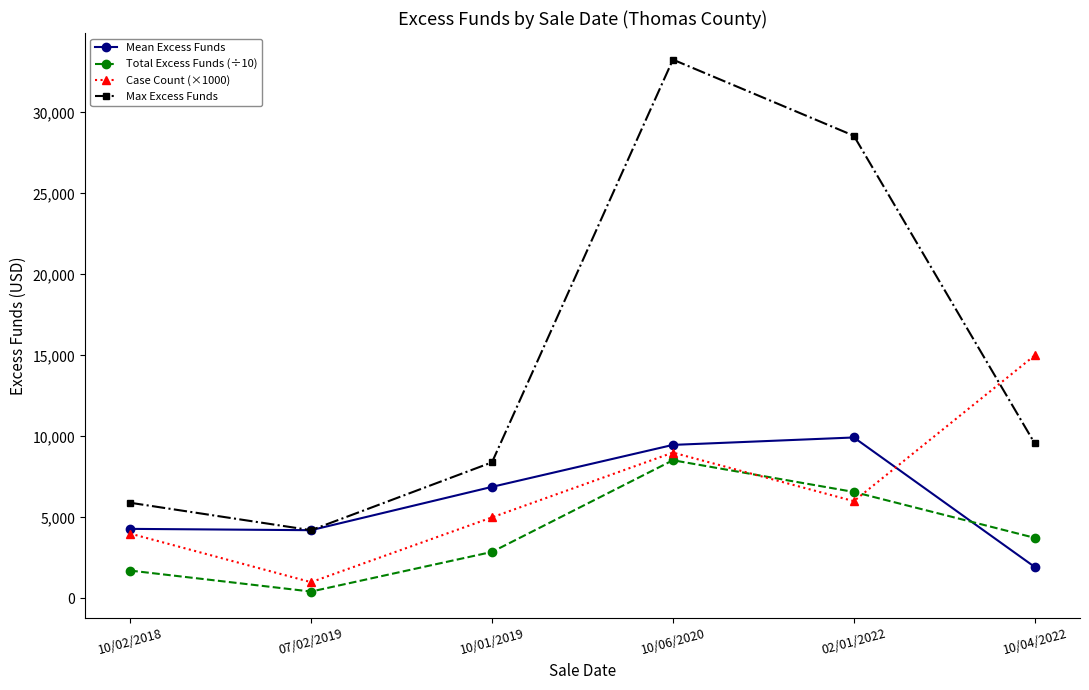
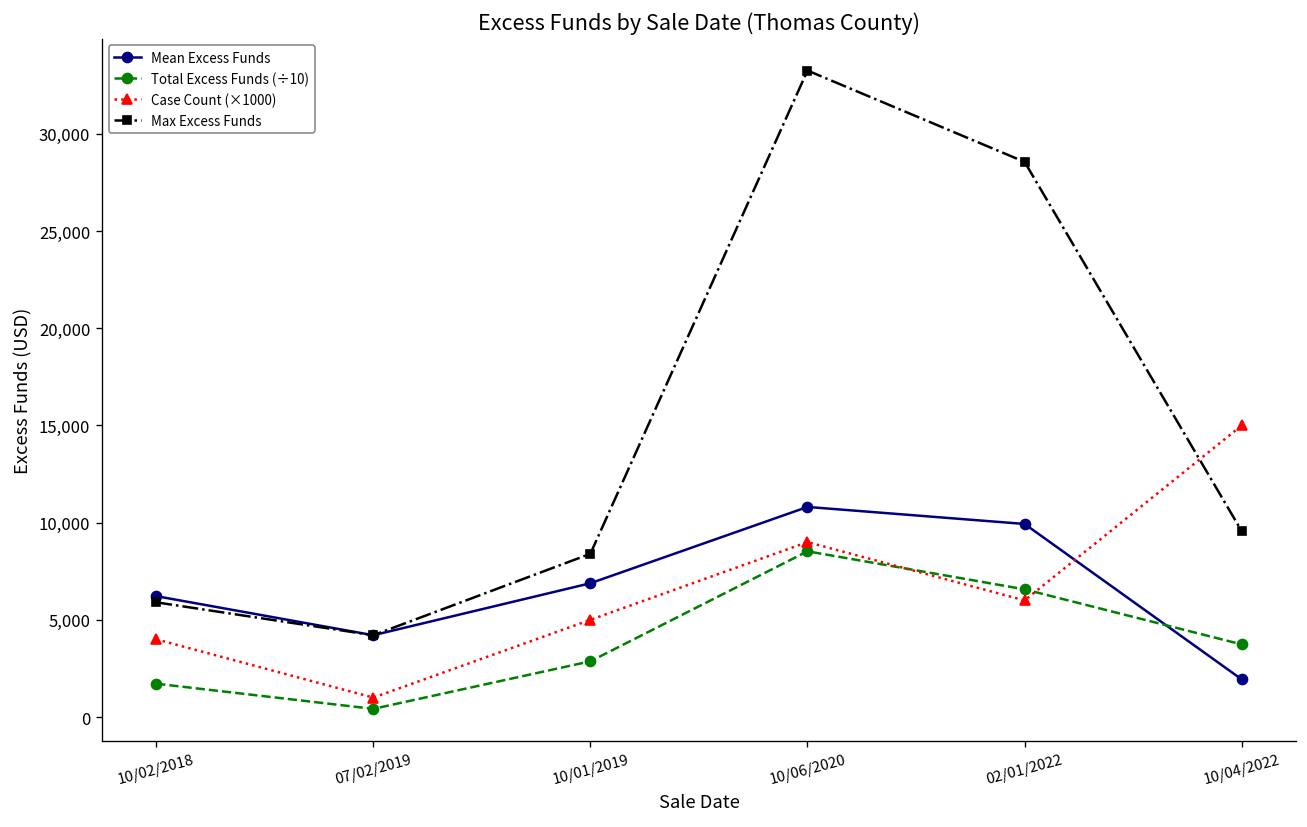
  {
    "Mean Excess Funds": {
-     "10/02/2018": "4,300",
+     "10/02/2018": "6,200",
      "10/01/2019": "6,900",
-     "10/06/2020": "9,500",
+     "10/06/2020": "10,800",
      "02/01/2022": "9,900",
      "10/04/2022": "1,900"
    },
    "Total Excess Funds (÷10)": {
      "10/02/2018": "1,700",
      "07/02/2019": "400",
      "10/01/2019": "2,900",
      "10/06/2020": "8,500",
      "02/01/2022": "6,600",
      "10/04/2022": "3,700"
    },
    "Case Count (×1000)": {
      "10/02/2018": "4,000",
      "07/02/2019": "1,000",
      "10/01/2019": "5,000",
      "10/06/2020": "9,000",
      "02/01/2022": "6,000",
      "10/04/2022": "15,000"
    },
    "Max Excess Funds": {
      "10/02/2018": "5,900",
      "10/01/2019": "8,400",
      "10/06/2020": "33,300",
      "02/01/2022": "28,600",
      "10/04/2022": "9,600"
    }
  }
